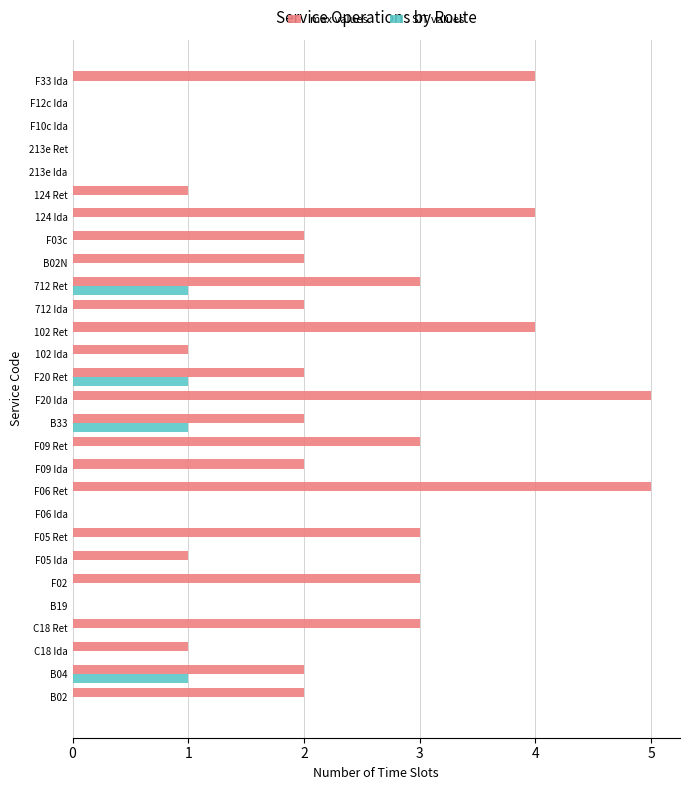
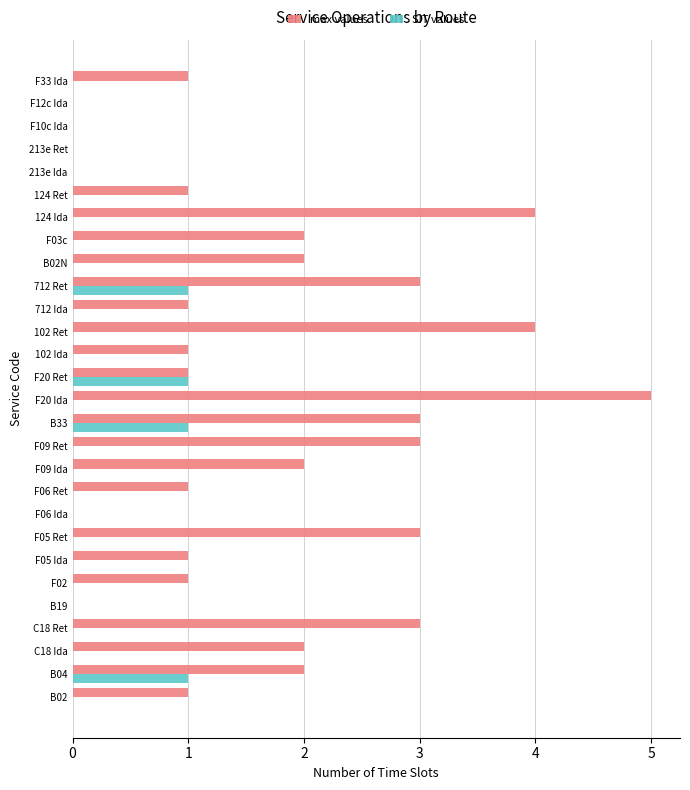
  {
    "max values": {
-     "F33 Ida": 4,
+     "F33 Ida": 1,
      "F12c Ida": 0,
      "F10c Ida": 0,
      "213e Ret": 0,
      "213e Ida": 0,
      "124 Ret": 1,
      "124 Ida": 4,
      "F03c": 2,
      "B02N": 2,
      "712 Ret": 3,
-     "712 Ida": 2,
+     "712 Ida": 1,
      "102 Ret": 4,
      "102 Ida": 1,
-     "F20 Ret": 2,
+     "F20 Ret": 1,
      "F20 Ida": 5,
-     "B33": 2,
+     "B33": 3,
      "F09 Ret": 3,
      "F09 Ida": 2,
-     "F06 Ret": 5,
+     "F06 Ret": 1,
      "F06 Ida": 0,
      "F05 Ret": 3,
      "F05 Ida": 1,
-     "F02": 3,
+     "F02": 1,
      "B19": 0,
      "C18 Ret": 3,
-     "C18 Ida": 1,
+     "C18 Ida": 2,
      "B04": 2,
-     "B02": 2
+     "B02": 1
    },
    "SIT values": {
      "F33 Ida": 0,
      "F12c Ida": 0,
      "F10c Ida": 0,
      "213e Ret": 0,
      "213e Ida": 0,
      "124 Ret": 0,
      "124 Ida": 0,
      "F03c": 0,
      "B02N": 0,
      "712 Ret": 1,
      "712 Ida": 0,
      "102 Ret": 0,
      "102 Ida": 0,
      "F20 Ret": 1,
      "F20 Ida": 0,
      "B33": 1,
      "F09 Ret": 0,
      "F09 Ida": 0,
      "F06 Ret": 0,
      "F06 Ida": 0,
      "F05 Ret": 0,
      "F05 Ida": 0,
      "F02": 0,
      "B19": 0,
      "C18 Ret": 0,
      "C18 Ida": 0,
      "B04": 1,
      "B02": 0
    }
  }
